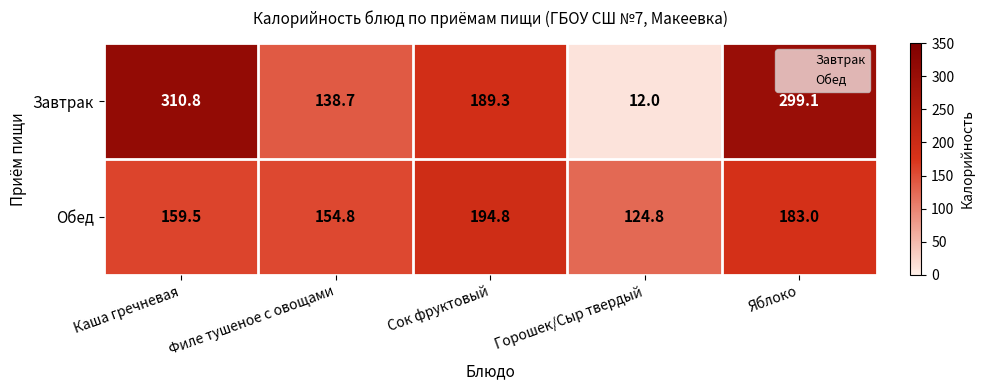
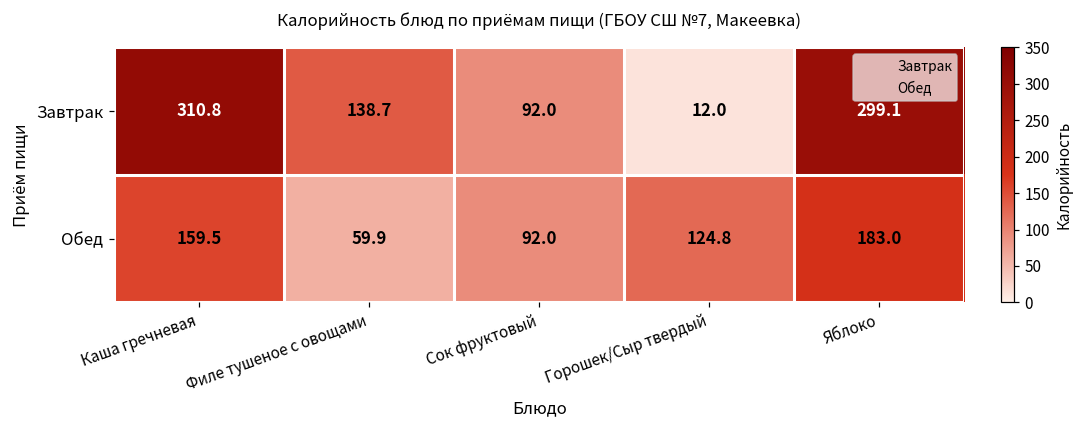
  {
    "Завтрак": {
      "Каша гречневая": 310.8,
      "Филе тушеное с овощами": 138.7,
-     "Сок фруктовый": 189.3,
+     "Сок фруктовый": 92.0,
      "Горошек/Сыр твердый": 12.0,
      "Яблоко": 299.1
    },
    "Обед": {
      "Каша гречневая": 159.5,
-     "Филе тушеное с овощами": 154.8,
-     "Сок фруктовый": 194.8,
+     "Филе тушеное с овощами": 59.9,
+     "Сок фруктовый": 92.0,
      "Горошек/Сыр твердый": 124.8,
      "Яблоко": 183.0
    }
  }
